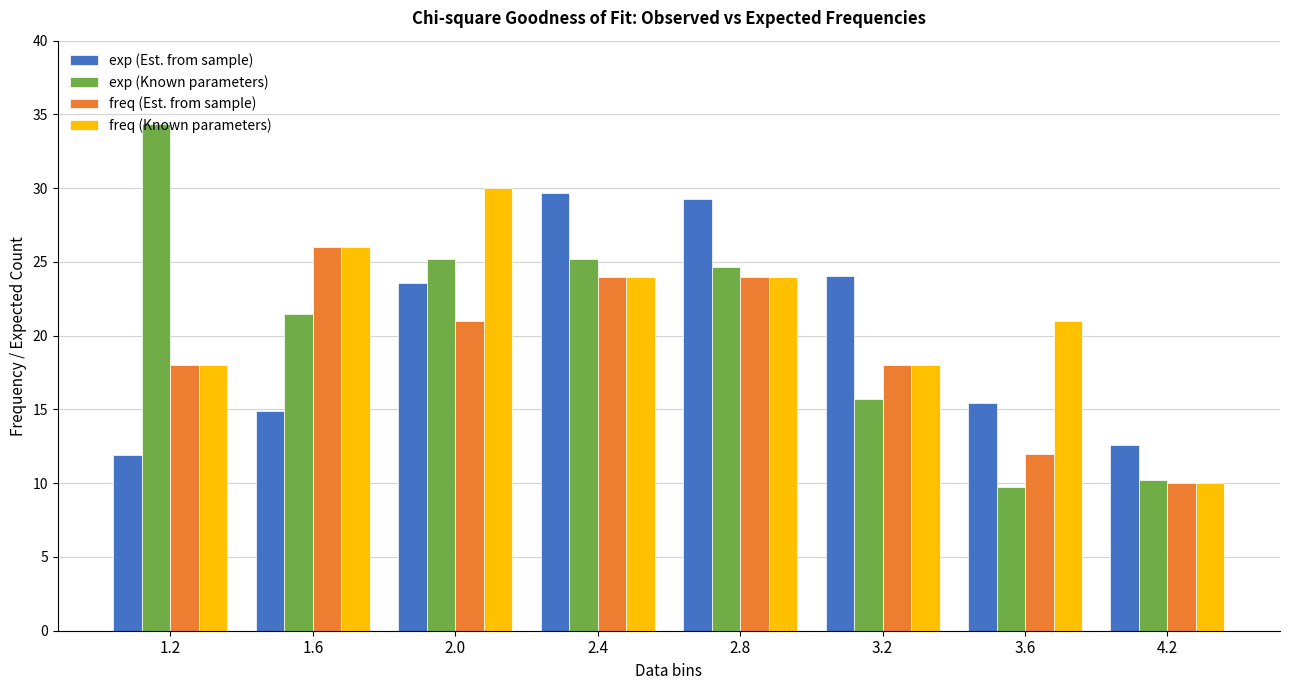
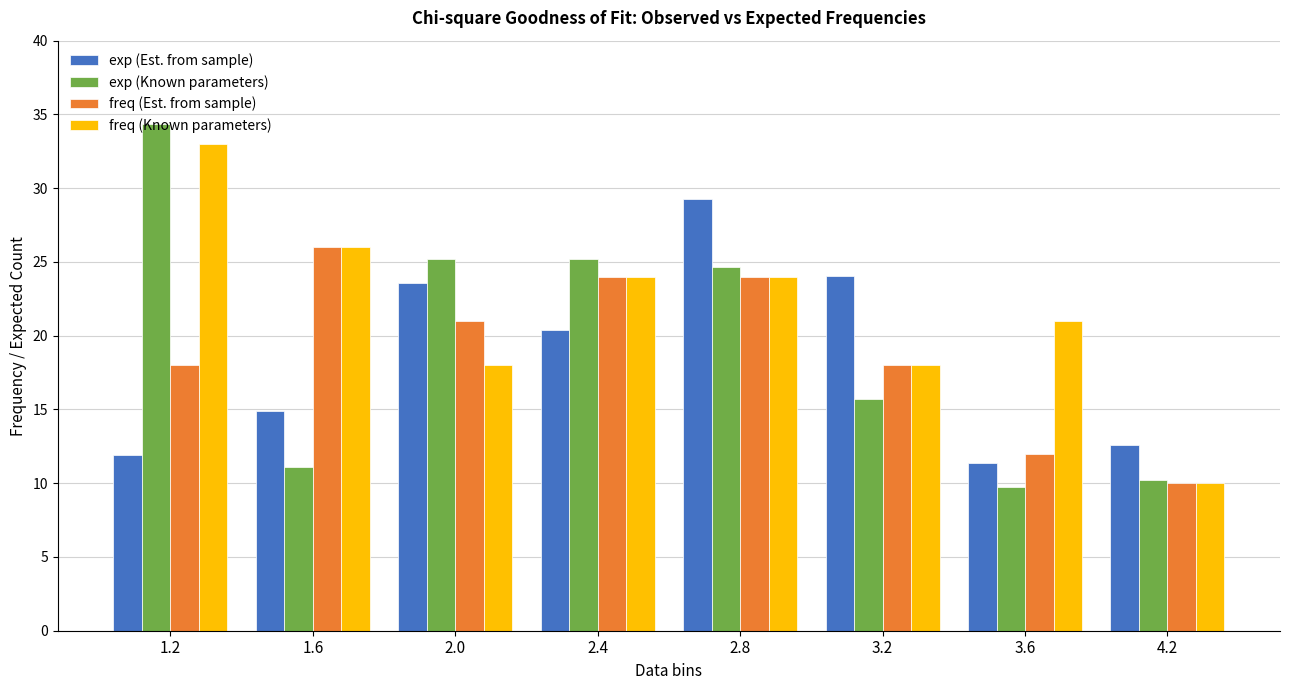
  {
    "exp (Est. from sample)": {
      "1.2": 11.9,
      "1.6": 14.9,
      "2.0": 23.5,
-     "2.4": 29.7,
+     "2.4": 20.4,
      "2.8": 29.3,
      "3.2": 24.0,
-     "3.6": 15.4,
+     "3.6": 11.4,
      "4.2": 12.6
    },
    "exp (Known parameters)": {
      "1.2": 34.3,
-     "1.6": 21.5,
+     "1.6": 11.1,
      "2.0": 25.2,
      "2.4": 25.2,
      "2.8": 24.6,
      "3.2": 15.7,
      "3.6": 9.8,
      "4.2": 10.2
    },
    "freq (Est. from sample)": {
      "1.2": 18.0,
      "1.6": 26.0,
      "2.0": 21.0,
      "2.4": 24.0,
      "2.8": 24.0,
      "3.2": 18.0,
      "3.6": 12.0,
      "4.2": 10.0
    },
    "freq (Known parameters)": {
-     "1.2": 18,
+     "1.2": 33,
      "1.6": 26,
-     "2.0": 30,
+     "2.0": 18,
      "2.4": 24,
      "2.8": 24,
      "3.2": 18,
      "3.6": 21,
      "4.2": 10
    }
  }
